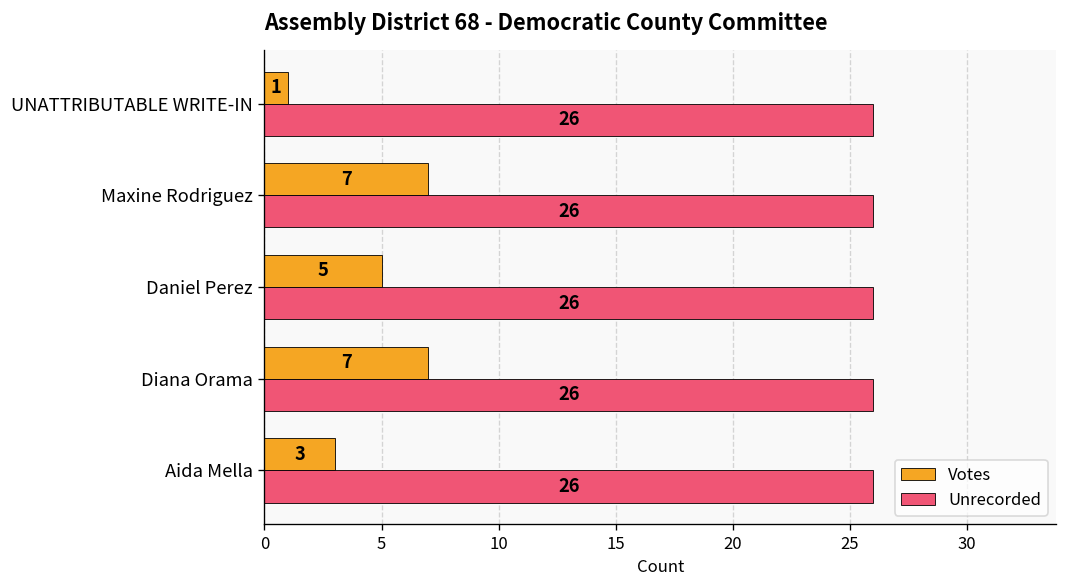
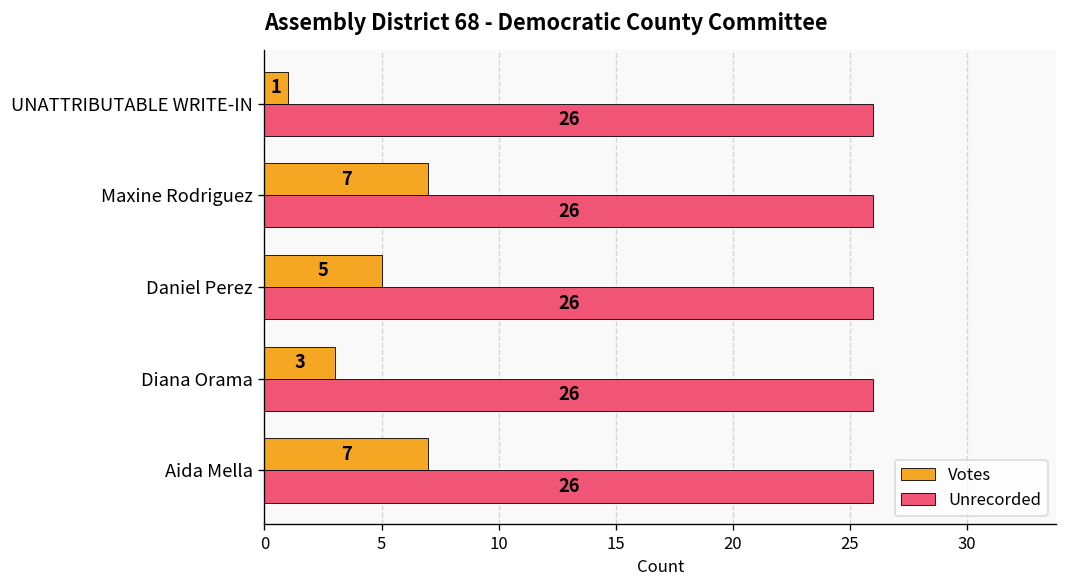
  {
    "Votes": {
      "UNATTRIBUTABLE WRITE-IN": 1,
      "Maxine Rodriguez": 7,
      "Daniel Perez": 5,
-     "Diana Orama": 7,
-     "Aida Mella": 3
+     "Diana Orama": 3,
+     "Aida Mella": 7
    },
    "Unrecorded": {
      "UNATTRIBUTABLE WRITE-IN": 26,
      "Maxine Rodriguez": 26,
      "Daniel Perez": 26,
      "Diana Orama": 26,
      "Aida Mella": 26
    }
  }
